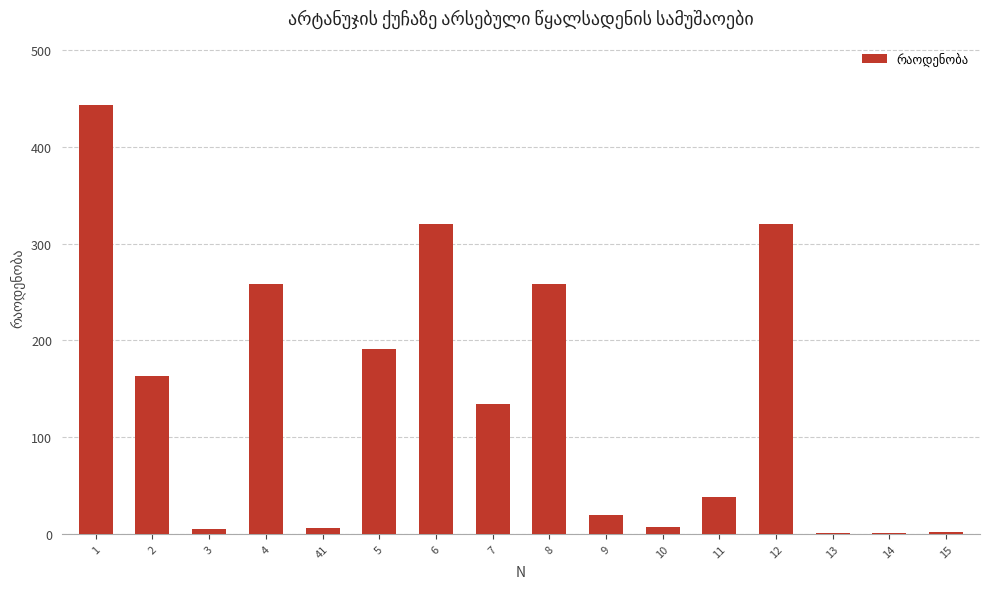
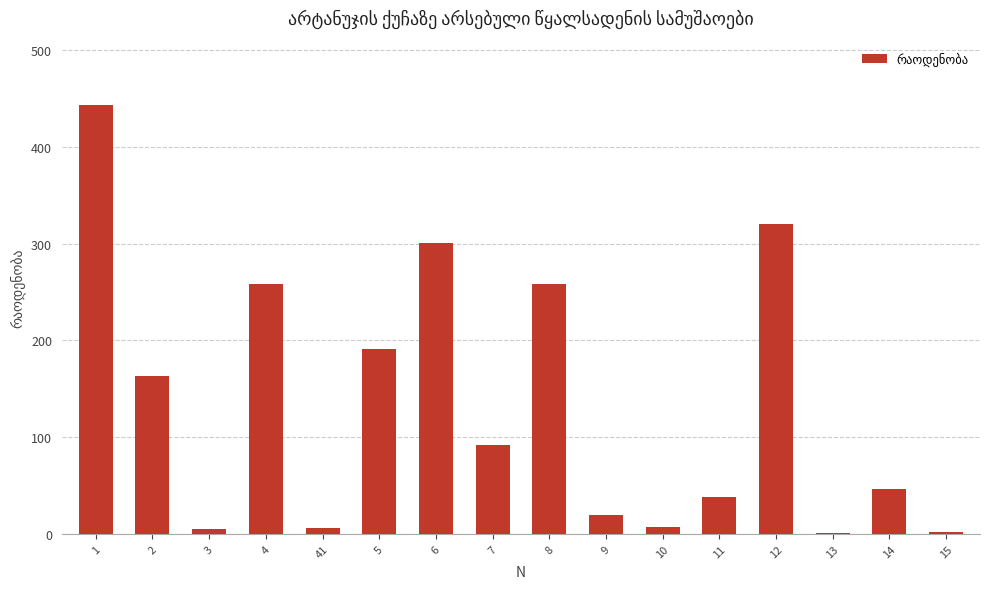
  {
    "1": 440,
    "2": 160,
    "3": 10,
    "4": 260,
    "41": 10,
    "5": 190,
-   "6": 320,
-   "7": 130,
+   "6": 300,
+   "7": 90,
    "8": 260,
    "9": 20,
    "10": 10,
    "11": 40,
    "12": 320,
-   "14": 0
+   "14": 50
  }
